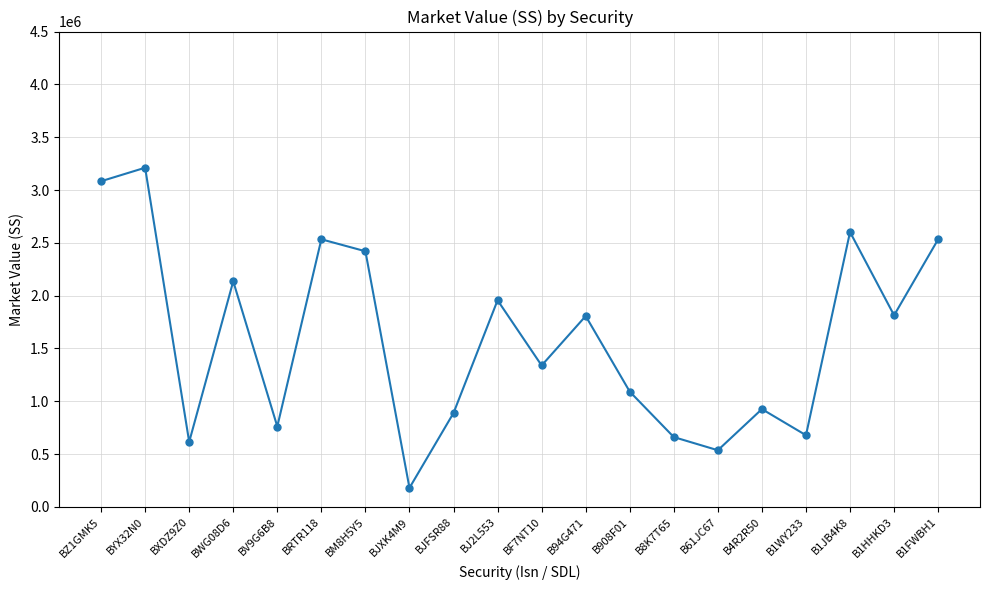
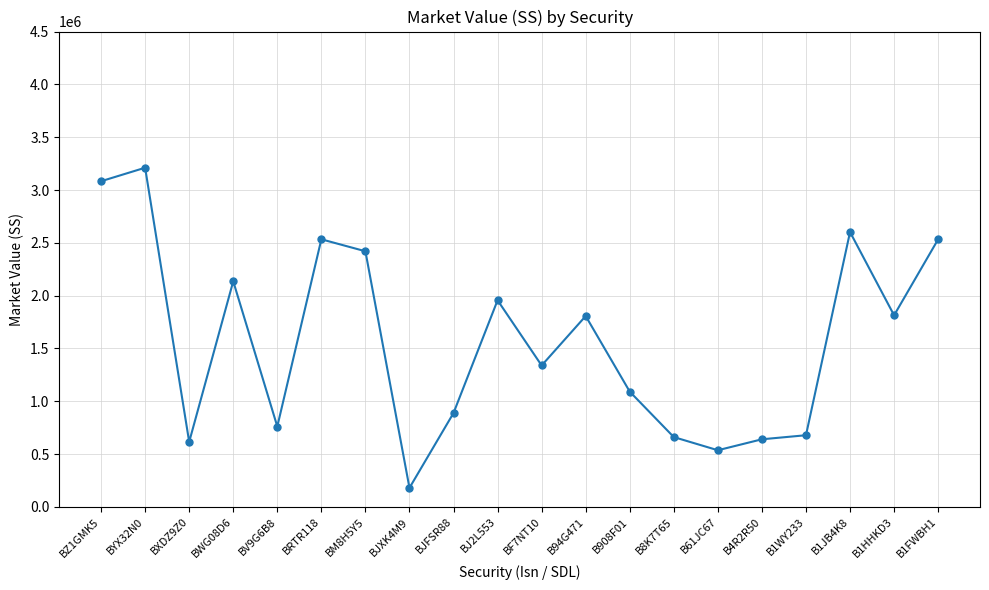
  {
    "BZ1GMK5": 3080000,
    "BYX32N0": 3210000,
    "BXDZ9Z0": 620000,
    "BWG08D6": 2140000,
    "BV9G6B8": 760000,
    "BRTR118": 2530000,
    "BM8H5Y5": 2420000,
    "BJXK4M9": 180000,
    "BJFSR88": 890000,
    "BJ2L553": 1960000,
    "BF7NT10": 1340000,
    "B94G471": 1810000,
    "B908F01": 1090000,
    "B8K7T65": 660000,
    "B61JC67": 540000,
-   "B4R2R50": 930000,
+   "B4R2R50": 640000,
    "B1WY233": 680000,
    "B1JB4K8": 2600000,
    "B1HHKD3": 1810000,
    "B1FWBH1": 2530000
  }
